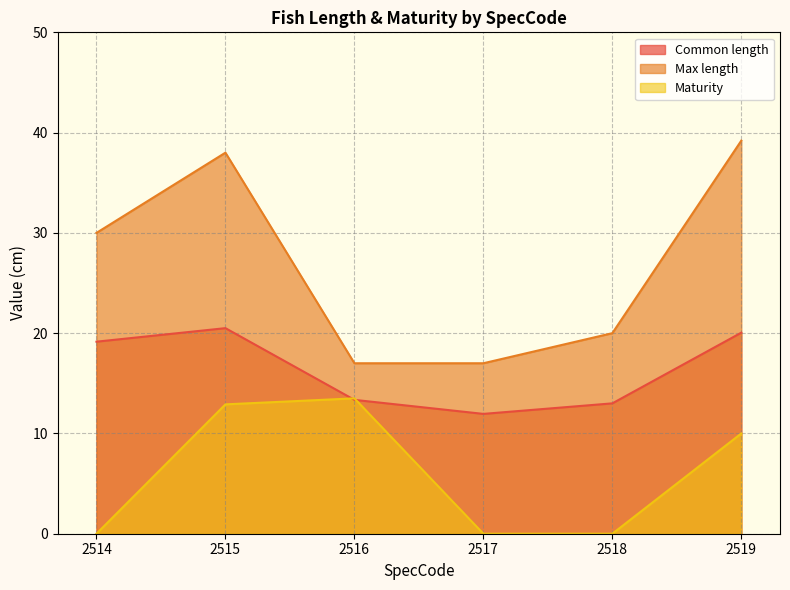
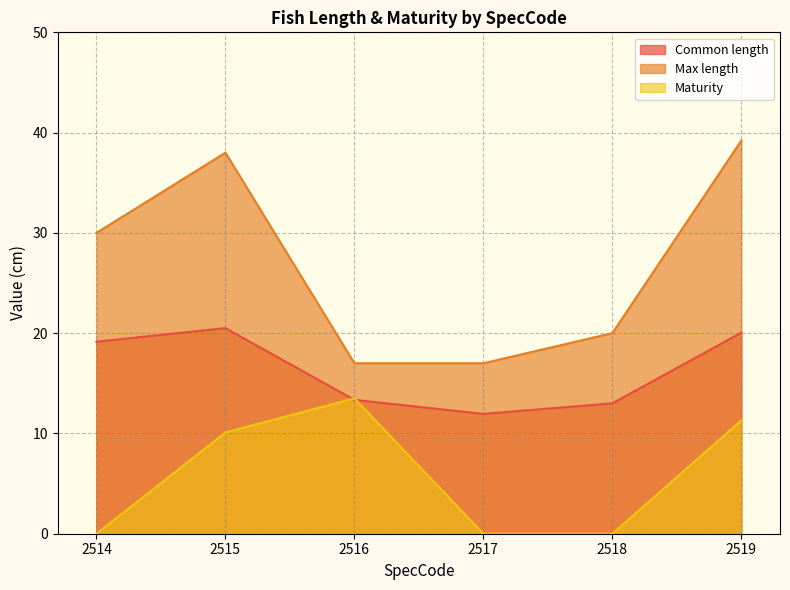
  {
    "Maturity": {
      "2514": 0.0,
-     "2515": 12.9,
+     "2515": 10.1,
      "2517": 0.0,
      "2518": 0.0,
-     "2519": 10.0
+     "2519": 11.3
    }
  }
